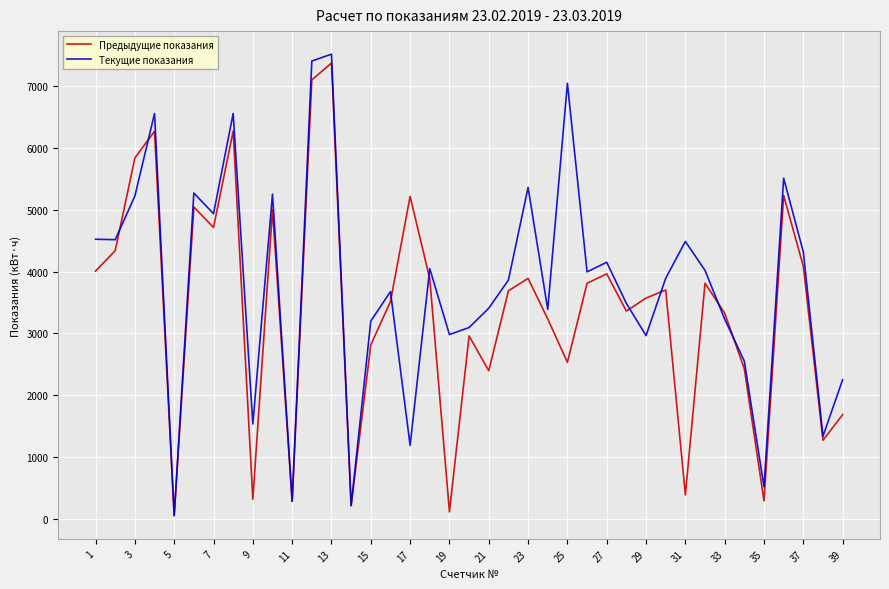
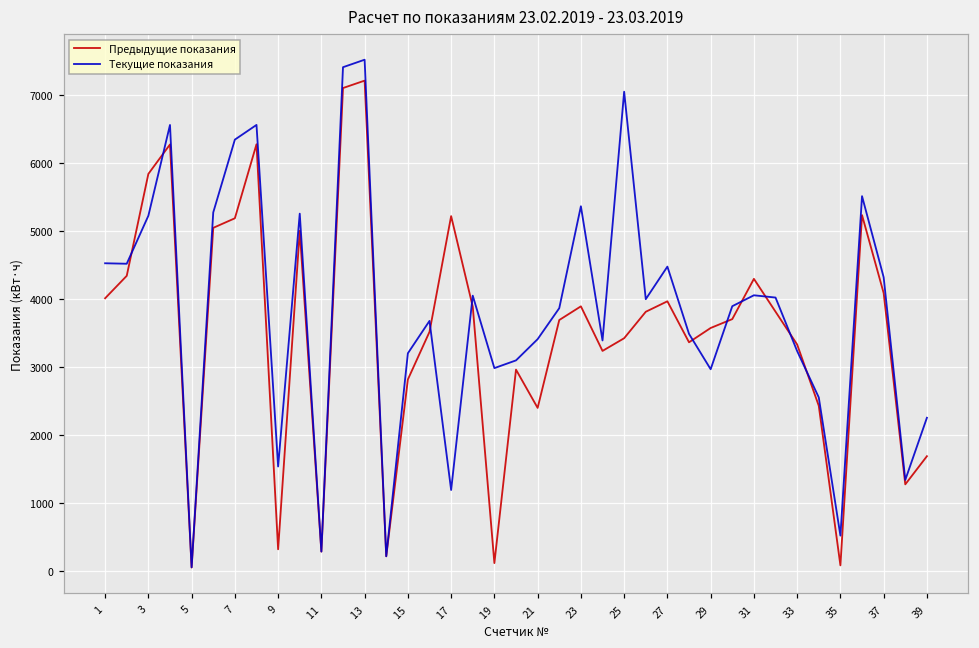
  {
    "Предыдущие показания": {
      "1": 4000,
      "3": 5800,
-     "7": 4700,
+     "7": 5200,
      "9": 300,
-     "13": 7400,
+     "13": 7200,
      "15": 2800,
      "17": 5200,
      "19": 100,
      "21": 2400,
      "23": 3900,
-     "25": 2500,
+     "25": 3400,
      "27": 4000,
      "29": 3600,
-     "31": 400,
+     "31": 4300,
      "33": 3300,
-     "35": 300,
+     "35": 100,
      "37": 4100,
      "39": 1700
    },
    "Текущие показания": {
      "1": 4500,
      "3": 5200,
-     "7": 4900,
+     "7": 6300,
      "9": 1500,
      "13": 7500,
      "15": 3200,
      "17": 1200,
      "19": 3000,
      "21": 3400,
      "23": 5400,
      "25": 7000,
-     "27": 4100,
+     "27": 4500,
      "29": 3000,
-     "31": 4500,
+     "31": 4100,
      "33": 3200,
      "35": 500,
      "37": 4300,
      "39": 2300
    }
  }
